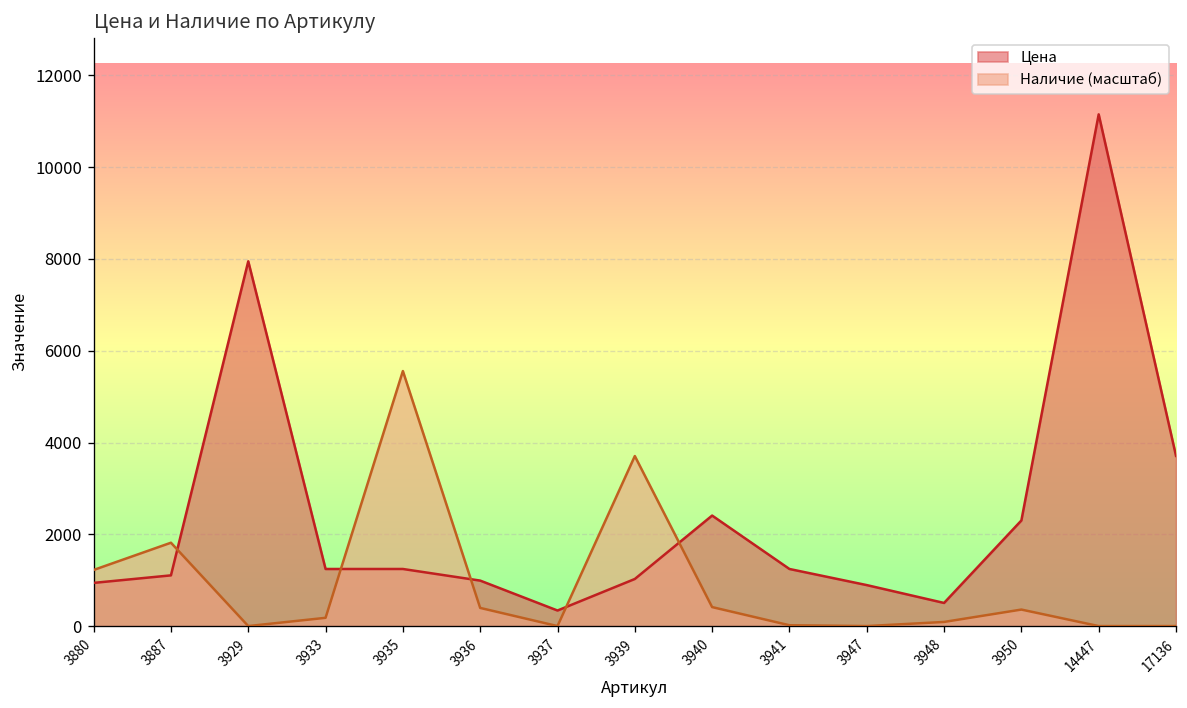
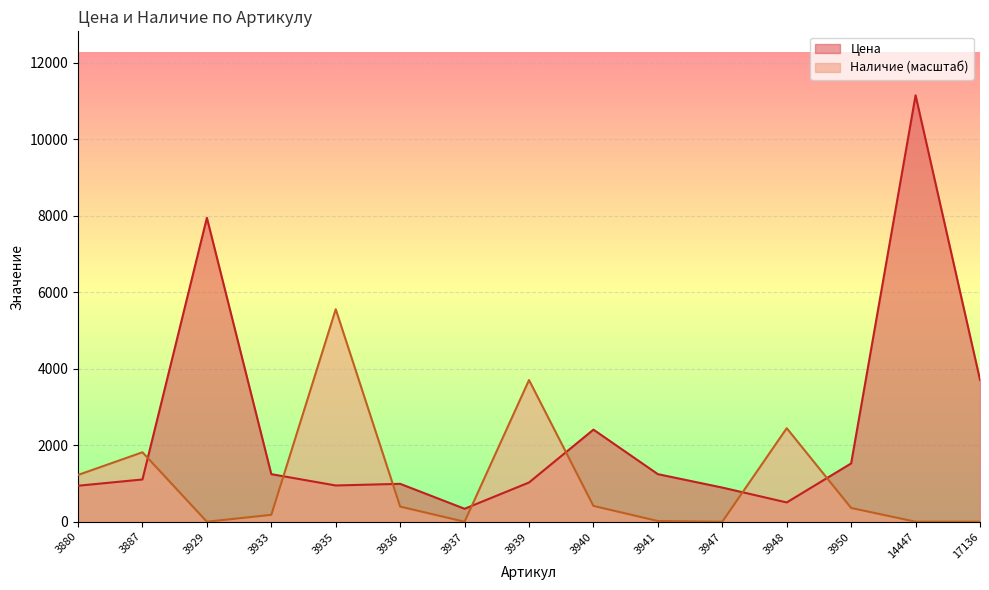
  {
    "Цена": {
      "3880": 900,
      "3887": 1100,
      "3929": 7900,
      "3933": 1200,
-     "3935": 1200,
+     "3935": 900,
      "3936": 1000,
      "3937": 300,
      "3939": 1000,
      "3940": 2400,
      "3941": 1200,
      "3947": 900,
      "3948": 500,
-     "3950": 2300,
+     "3950": 1500,
      "14447": 11200,
      "17136": 3700
    },
    "Наличие (масштаб)": {
      "3880": 1200,
      "3887": 1800,
      "3929": 0,
      "3933": 200,
      "3935": 5600,
      "3936": 400,
      "3937": 0,
      "3939": 3700,
      "3940": 400,
      "3941": 0,
      "3947": 0,
-     "3948": 100,
+     "3948": 2400,
      "3950": 400,
      "14447": 0,
      "17136": 0
    }
  }
